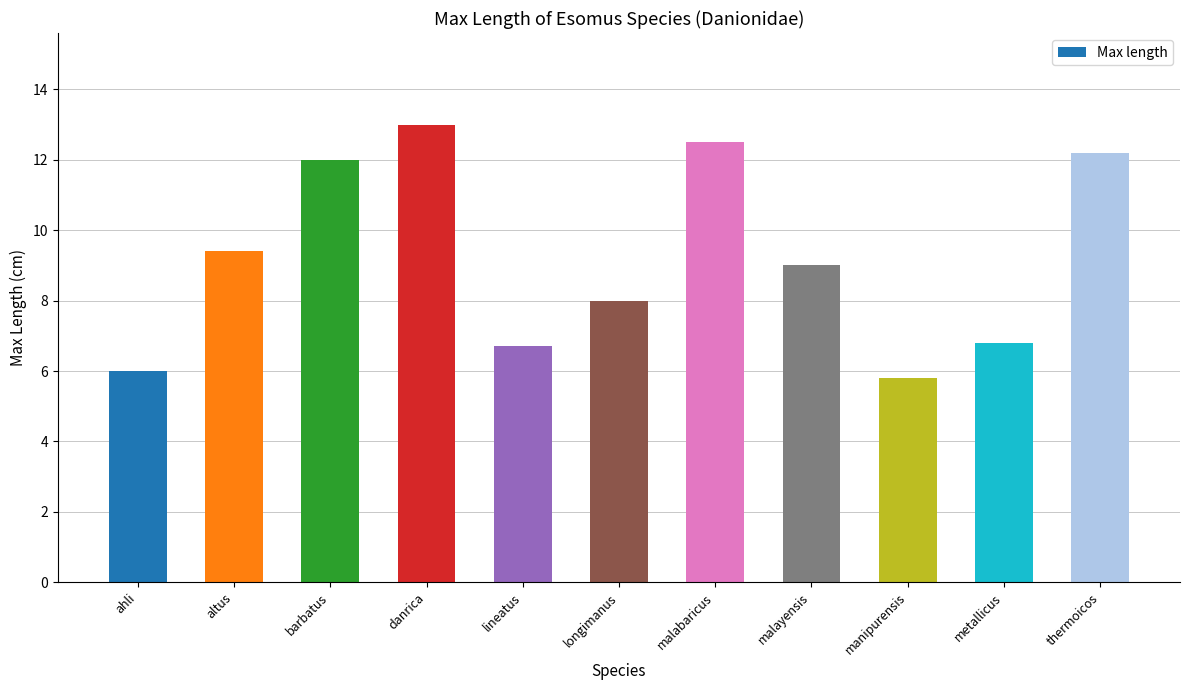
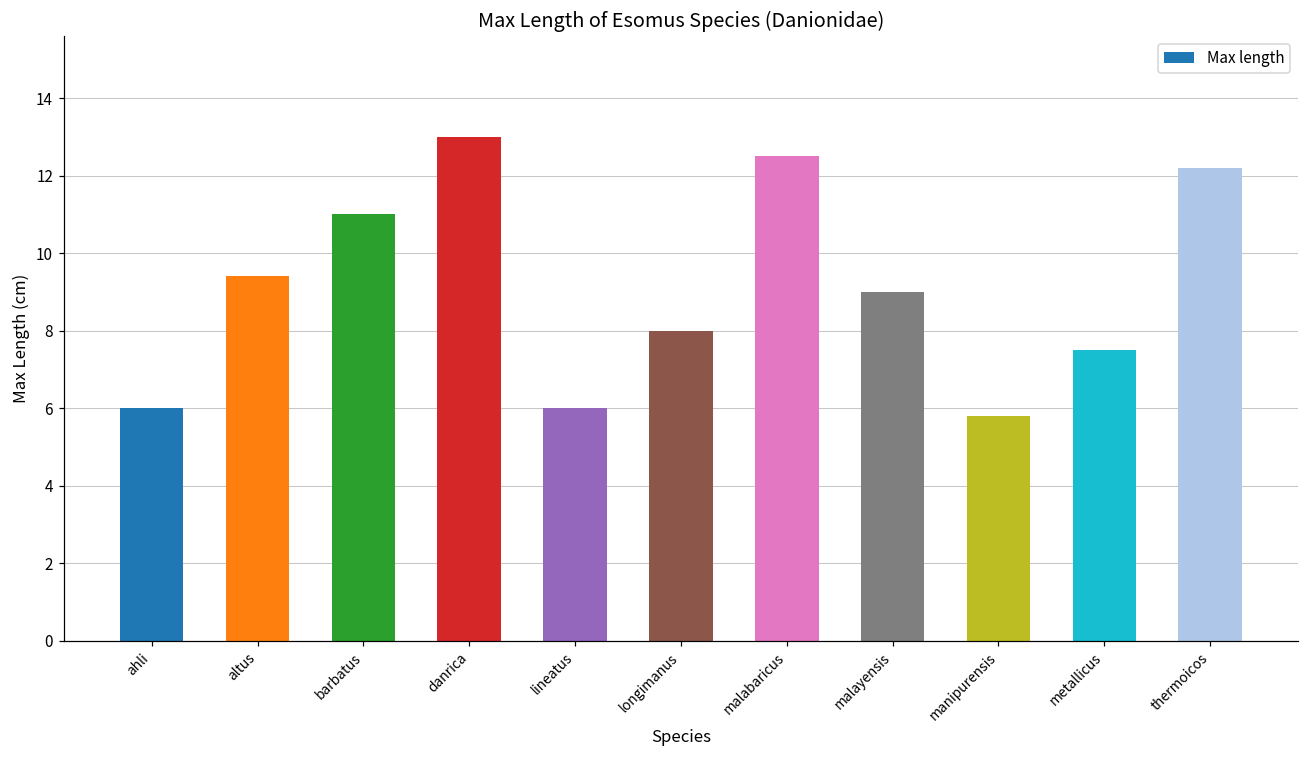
  {
    "ahli": 6.0,
    "altus": 9.4,
-   "barbatus": 12,
+   "barbatus": 11,
    "danrica": 13.0,
-   "lineatus": 6.7,
+   "lineatus": 6.0,
    "longimanus": 8.0,
    "malabaricus": 12.5,
    "malayensis": 9.0,
    "manipurensis": 5.8,
-   "metallicus": 6.8,
+   "metallicus": 7.5,
    "thermoicos": 12.2
  }
